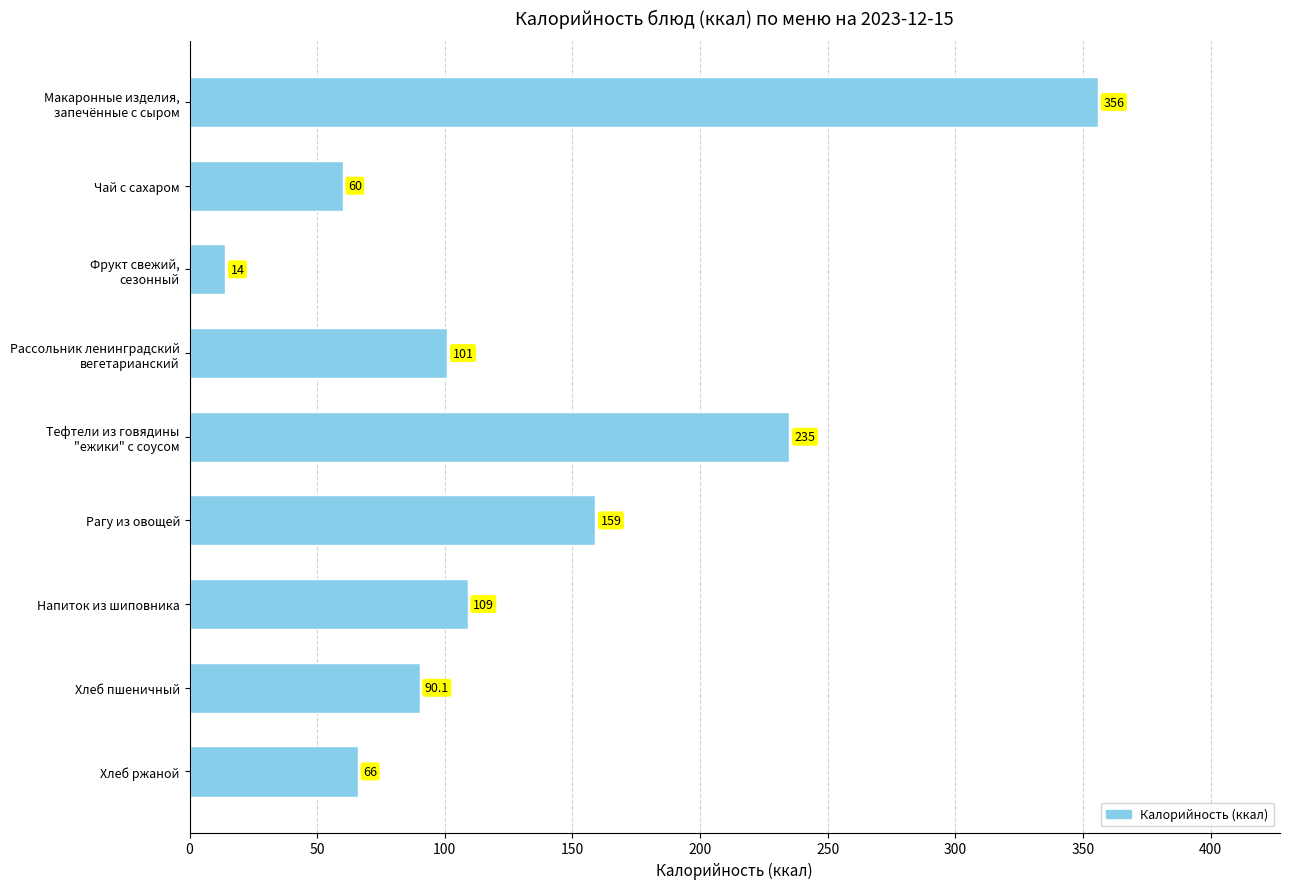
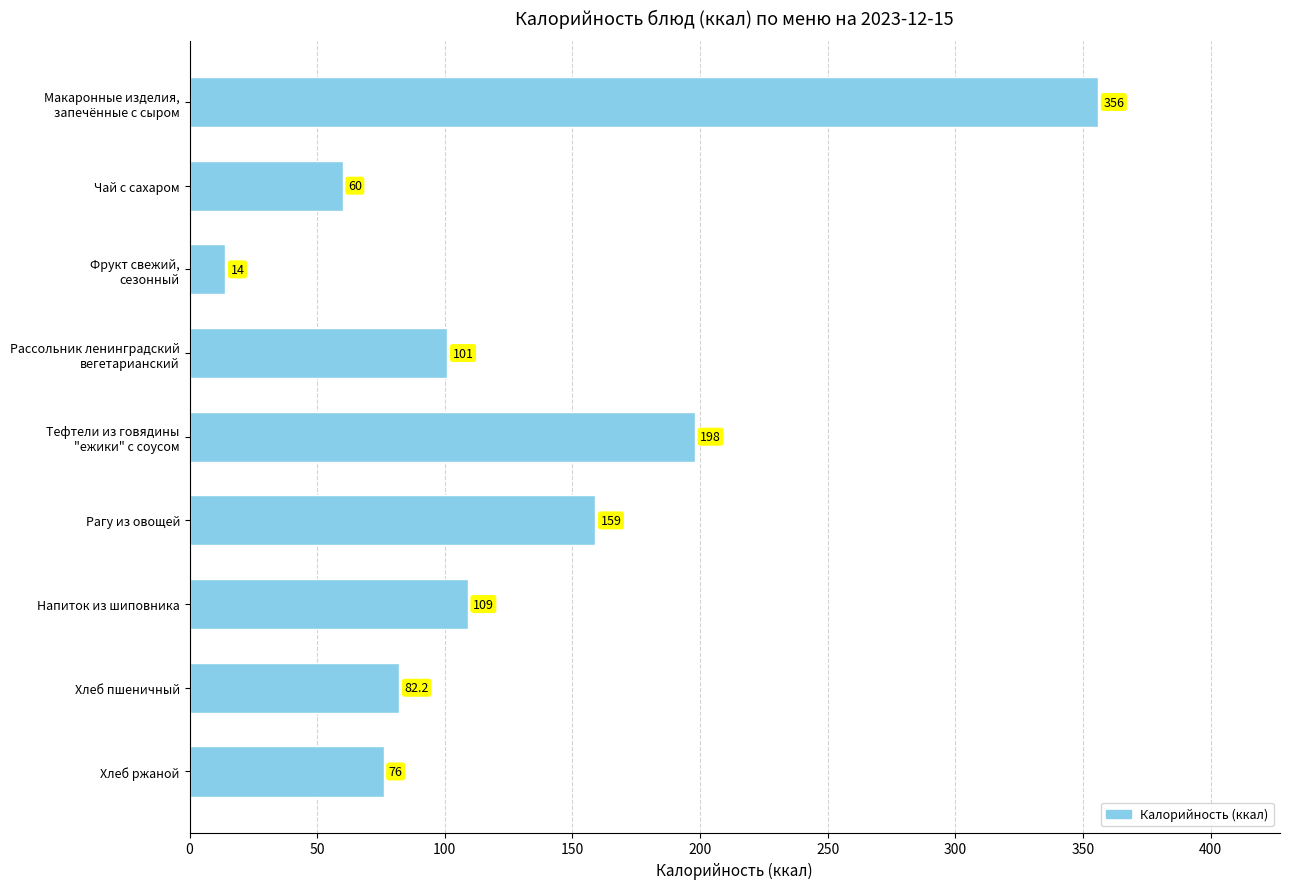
  {
-   "Тефтели из говядины \"ежики\" с соусом": 235,
-   "Хлеб пшеничный": 90.1,
-   "Хлеб ржаной": 66
+   "Тефтели из говядины \"ежики\" с соусом": 198,
+   "Хлеб пшеничный": 82.2,
+   "Хлеб ржаной": 76
  }
